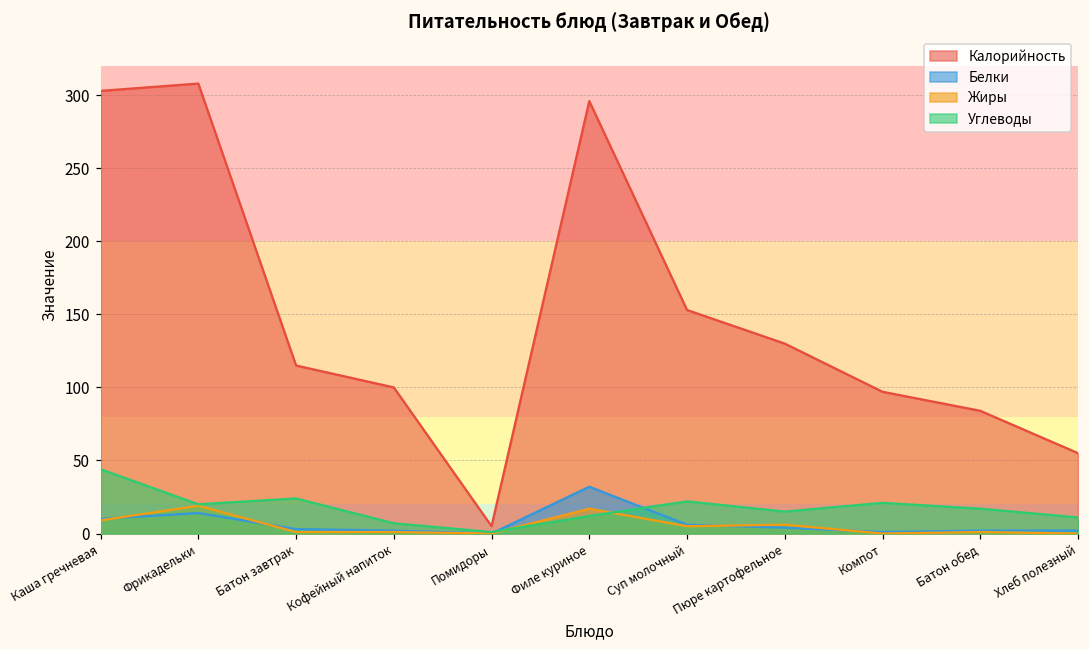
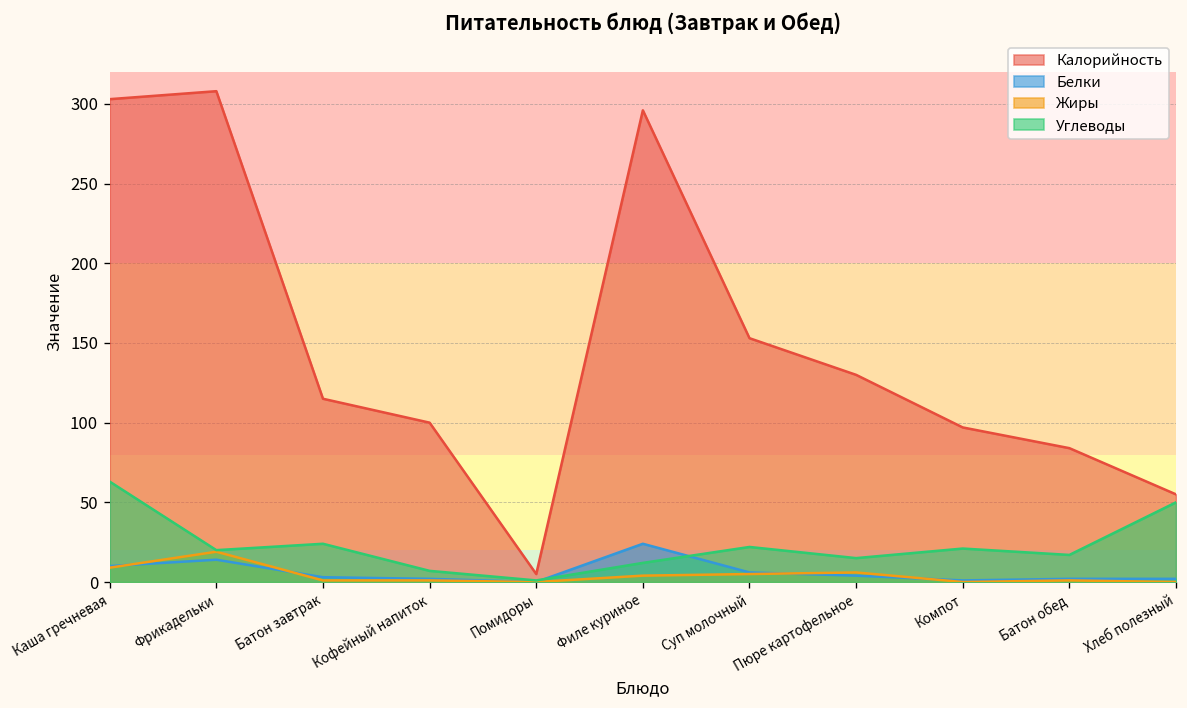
  {
    "Калорийность": {
      "Каша гречневая": 303,
      "Фрикадельки": 308,
      "Батон завтрак": 115,
      "Кофейный напиток": 100,
      "Помидоры": 5,
      "Филе куриное": 296,
      "Суп молочный": 153,
      "Пюре картофельное": 130,
      "Компот": 97,
      "Батон обед": 84,
      "Хлеб полезный": 55
    },
    "Белки": {
      "Фрикадельки": 14,
      "Батон завтрак": 3,
-     "Филе куриное": 32,
+     "Филе куриное": 24,
      "Пюре картофельное": 4,
      "Хлеб полезный": 2
    },
    "Жиры": {
      "Батон завтрак": 1,
-     "Филе куриное": 17,
+     "Филе куриное": 4,
      "Пюре картофельное": 6,
      "Хлеб полезный": 0
    },
    "Углеводы": {
-     "Каша гречневая": 44,
+     "Каша гречневая": 63,
      "Батон завтрак": 24,
      "Кофейный напиток": 7,
      "Филе куриное": 12,
      "Суп молочный": 22,
      "Пюре картофельное": 15,
      "Компот": 21,
      "Батон обед": 17,
-     "Хлеб полезный": 11
+     "Хлеб полезный": 50
    }
  }
